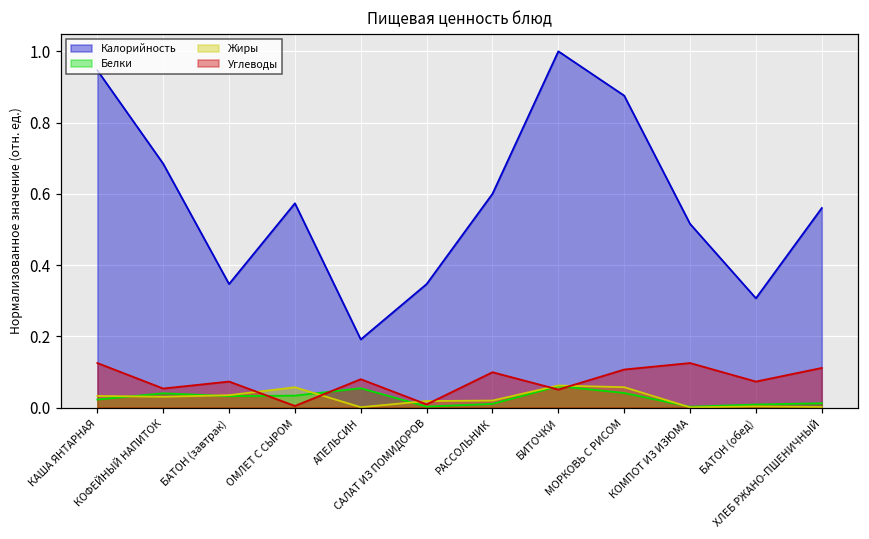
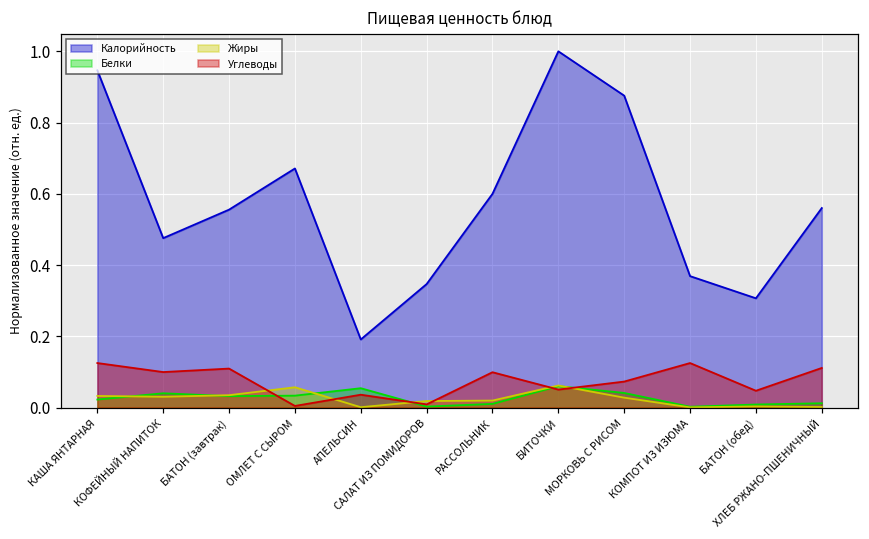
  {
    "Калорийность": {
-     "КОФЕЙНЫЙ НАПИТОК": 0.68,
-     "БАТОН (завтрак)": 0.35,
-     "ОМЛЕТ С СЫРОМ": 0.57,
+     "КОФЕЙНЫЙ НАПИТОК": 0.48,
+     "БАТОН (завтрак)": 0.56,
+     "ОМЛЕТ С СЫРОМ": 0.67,
      "АПЕЛЬСИН": 0.19,
      "САЛАТ ИЗ ПОМИДОРОВ": 0.35,
      "РАССОЛЬНИК": 0.60,
      "БИТОЧКИ": 1.00,
      "МОРКОВЬ С РИСОМ": 0.88,
-     "КОМПОТ ИЗ ИЗЮМА": 0.52,
+     "КОМПОТ ИЗ ИЗЮМА": 0.37,
      "БАТОН (обед)": 0.31,
      "ХЛЕБ РЖАНО-ПШЕНИЧНЫЙ": 0.56
    },
    "Белки": {
      "КАША ЯНТАРНАЯ": 0.02,
      "КОФЕЙНЫЙ НАПИТОК": 0.04,
      "ОМЛЕТ С СЫРОМ": 0.03,
      "АПЕЛЬСИН": 0.05,
      "РАССОЛЬНИК": 0.01,
      "МОРКОВЬ С РИСОМ": 0.04,
      "ХЛЕБ РЖАНО-ПШЕНИЧНЫЙ": 0.01
    },
    "Жиры": {
      "КАША ЯНТАРНАЯ": 0.03,
      "КОФЕЙНЫЙ НАПИТОК": 0.03,
      "ОМЛЕТ С СЫРОМ": 0.06,
      "АПЕЛЬСИН": 0.00,
      "САЛАТ ИЗ ПОМИДОРОВ": 0.02,
      "РАССОЛЬНИК": 0.02,
-     "МОРКОВЬ С РИСОМ": 0.06,
+     "МОРКОВЬ С РИСОМ": 0.03,
      "ХЛЕБ РЖАНО-ПШЕНИЧНЫЙ": 0.00
    },
    "Углеводы": {
      "КАША ЯНТАРНАЯ": 0.12,
-     "КОФЕЙНЫЙ НАПИТОК": 0.05,
-     "БАТОН (завтрак)": 0.07,
+     "КОФЕЙНЫЙ НАПИТОК": 0.10,
+     "БАТОН (завтрак)": 0.11,
      "ОМЛЕТ С СЫРОМ": 0.00,
-     "АПЕЛЬСИН": 0.08,
+     "АПЕЛЬСИН": 0.04,
      "РАССОЛЬНИК": 0.10,
      "БИТОЧКИ": 0.05,
-     "МОРКОВЬ С РИСОМ": 0.11,
+     "МОРКОВЬ С РИСОМ": 0.07,
      "КОМПОТ ИЗ ИЗЮМА": 0.12,
-     "БАТОН (обед)": 0.07,
+     "БАТОН (обед)": 0.05,
      "ХЛЕБ РЖАНО-ПШЕНИЧНЫЙ": 0.11
    }
  }
